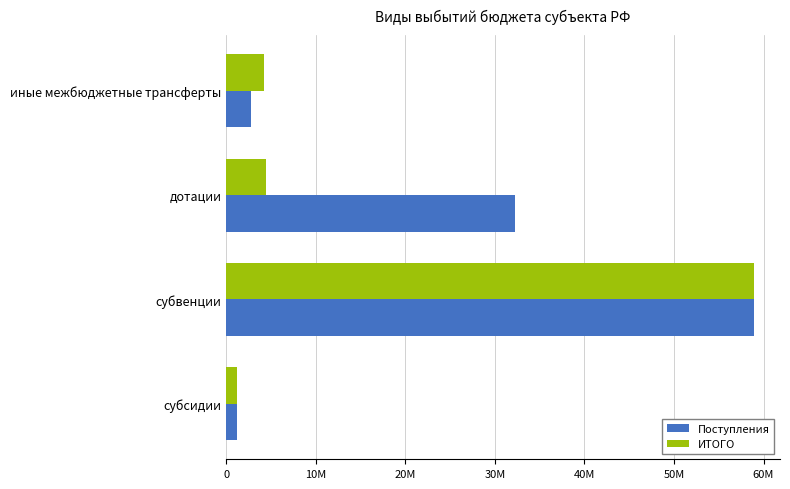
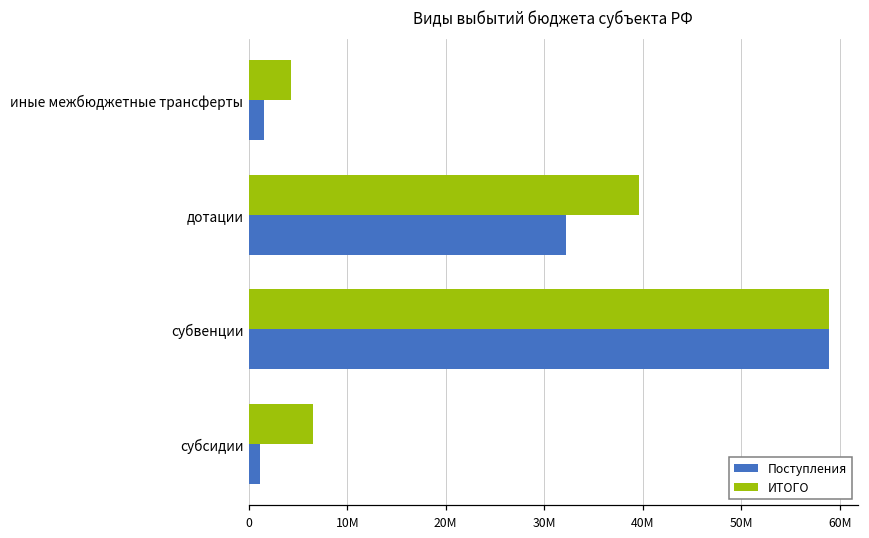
  {
    "Поступления": {
-     "иные межбюджетные трансферты": 3000000,
+     "иные межбюджетные трансферты": 2000000,
      "дотации": 32000000,
      "субвенции": 59000000,
      "субсидии": 1000000
    },
    "ИТОГО": {
      "иные межбюджетные трансферты": 4000000,
-     "дотации": 4000000,
+     "дотации": 40000000,
      "субвенции": 59000000,
-     "субсидии": 1000000
+     "субсидии": 7000000
    }
  }
